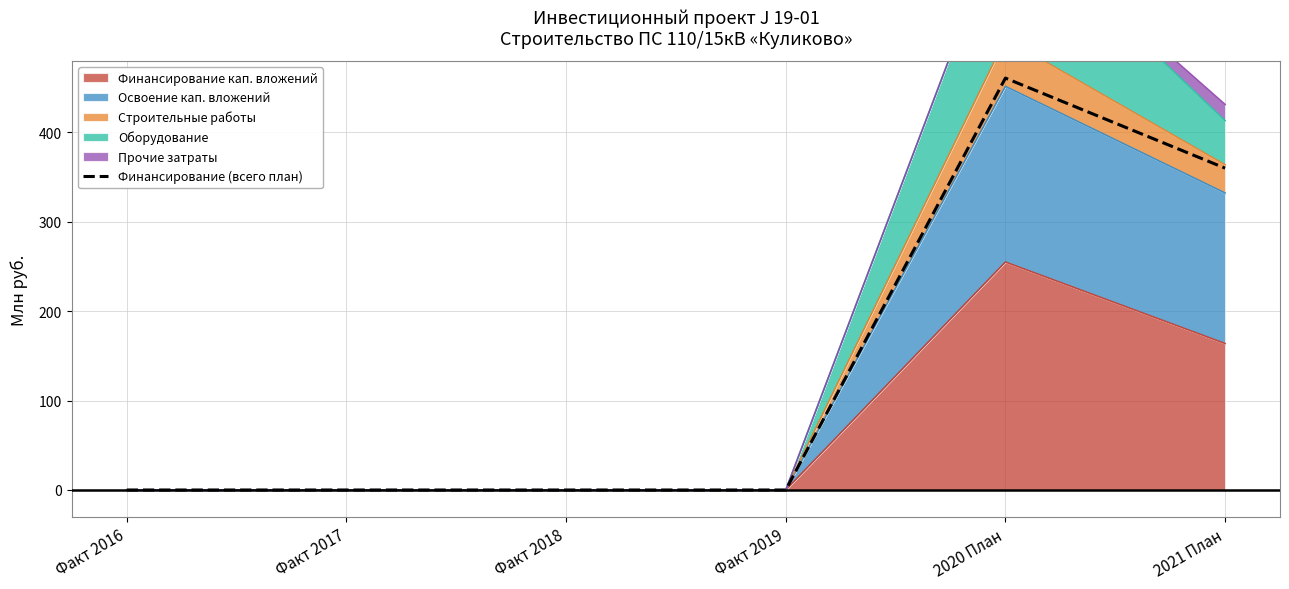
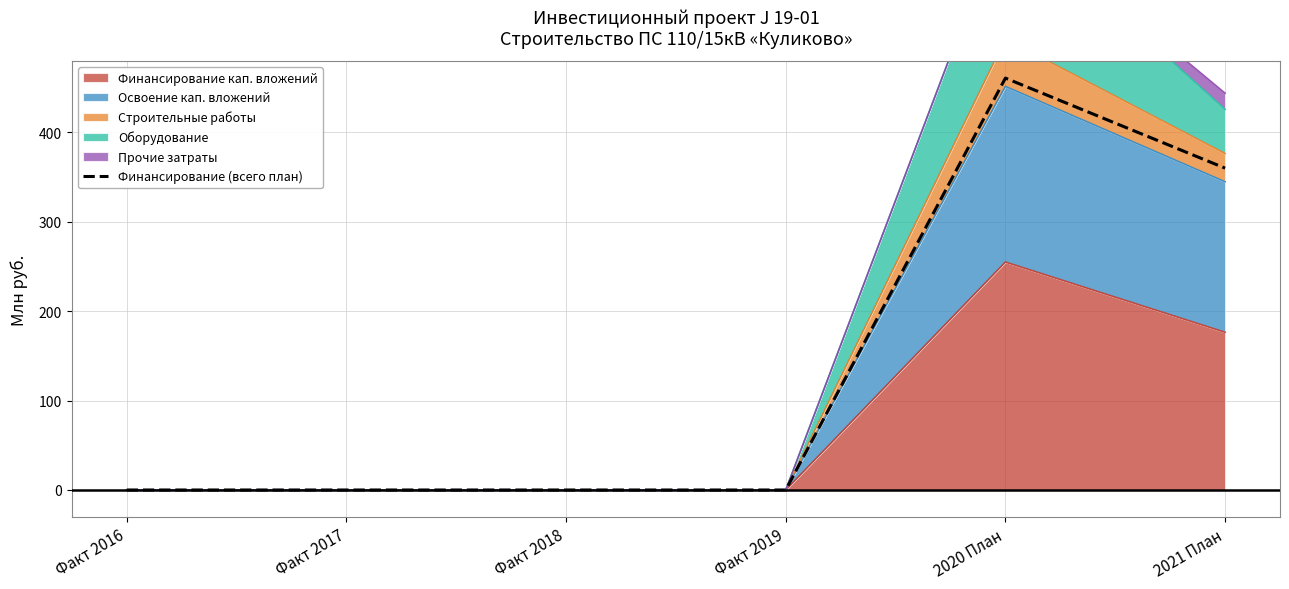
  {
    "Финансирование кап. вложений": {
      "2020 План": 260,
-     "2021 План": 160
+     "2021 План": 180
    },
    "Освоение кап. вложений": {
      "2020 План": 200,
      "2021 План": 170
    },
    "Строительные работы": {
      "2021 План": 30
    },
    "Оборудование": {
      "2021 План": 50
    },
    "Прочие затраты": {
      "2021 План": 20
    },
    "Финансирование (всего план)": {
      "2020 План": 460,
      "2021 План": 360
    }
  }
